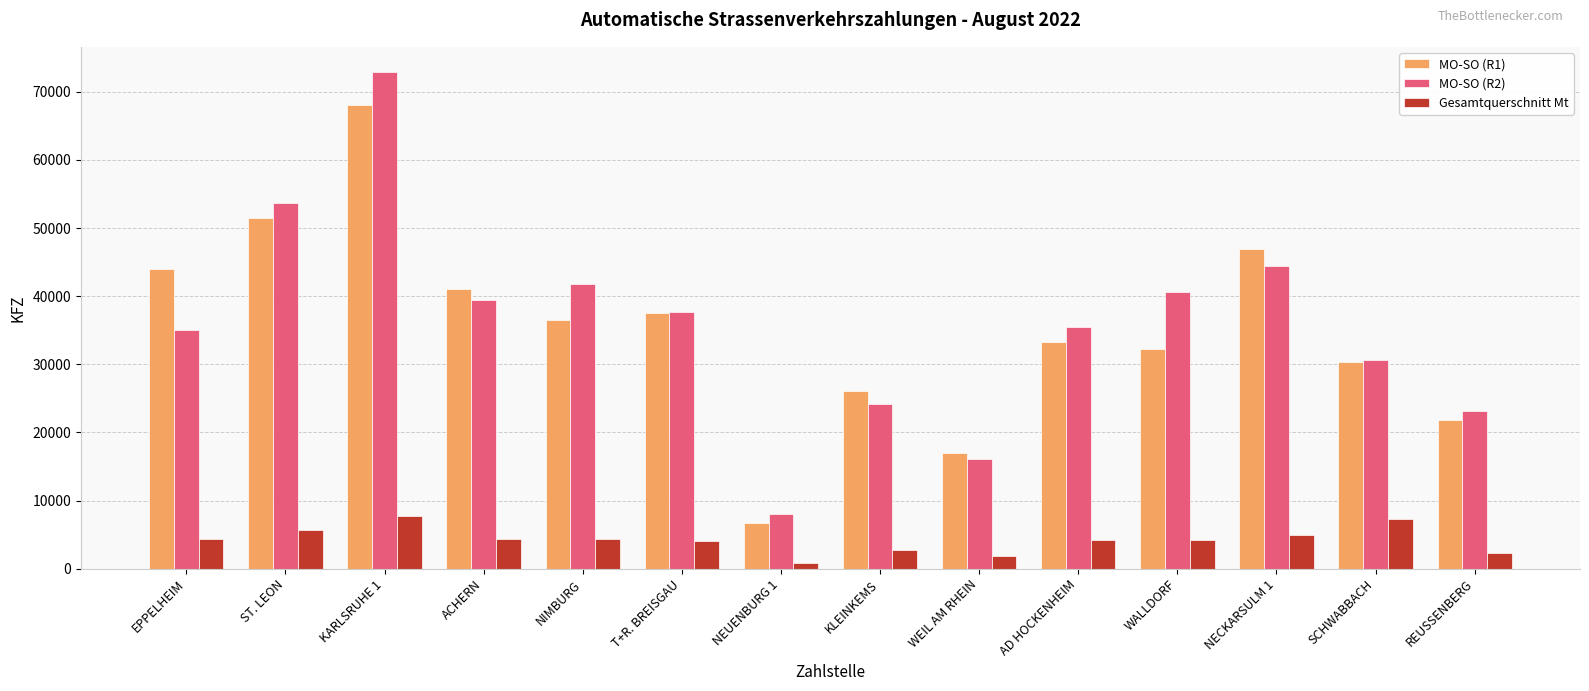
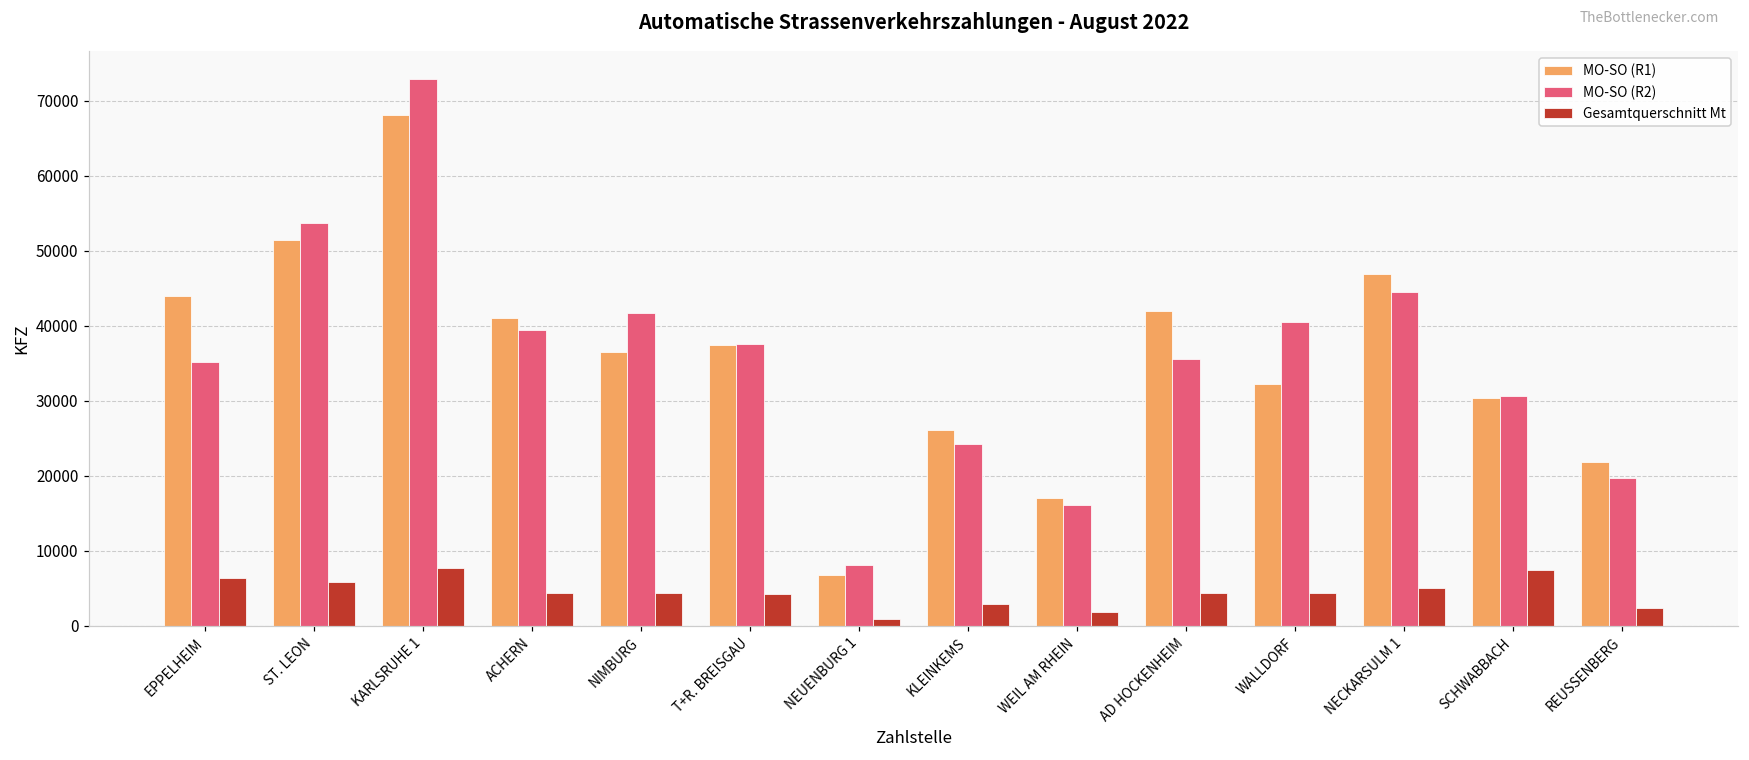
  {
    "MO-SO (R1)": {
      "EPPELHEIM": 44000,
      "ST. LEON": 51000,
      "KARLSRUHE 1": 68000,
      "ACHERN": 41000,
      "NIMBURG": 36000,
      "T+R. BREISGAU": 37000,
      "NEUENBURG 1": 7000,
      "KLEINKEMS": 26000,
      "WEIL AM RHEIN": 17000,
-     "AD HOCKENHEIM": 33000,
+     "AD HOCKENHEIM": 42000,
      "WALLDORF": 32000,
      "NECKARSULM 1": 47000,
      "SCHWABBACH": 30000,
      "REUSSENBERG": 22000
    },
    "MO-SO (R2)": {
      "EPPELHEIM": 35000,
      "ST. LEON": 54000,
      "KARLSRUHE 1": 73000,
      "ACHERN": 39000,
      "NIMBURG": 42000,
      "T+R. BREISGAU": 38000,
      "NEUENBURG 1": 8000,
      "KLEINKEMS": 24000,
      "WEIL AM RHEIN": 16000,
      "AD HOCKENHEIM": 36000,
      "WALLDORF": 41000,
      "NECKARSULM 1": 44000,
      "SCHWABBACH": 31000,
-     "REUSSENBERG": 23000
+     "REUSSENBERG": 20000
    },
    "Gesamtquerschnitt Mt": {
-     "EPPELHEIM": 4000,
+     "EPPELHEIM": 6000,
      "ST. LEON": 6000,
      "KARLSRUHE 1": 8000,
      "ACHERN": 4000,
      "NIMBURG": 4000,
      "T+R. BREISGAU": 4000,
      "NEUENBURG 1": 1000,
      "KLEINKEMS": 3000,
      "WEIL AM RHEIN": 2000,
      "AD HOCKENHEIM": 4000,
      "WALLDORF": 4000,
      "NECKARSULM 1": 5000,
      "SCHWABBACH": 7000,
      "REUSSENBERG": 2000
    }
  }
